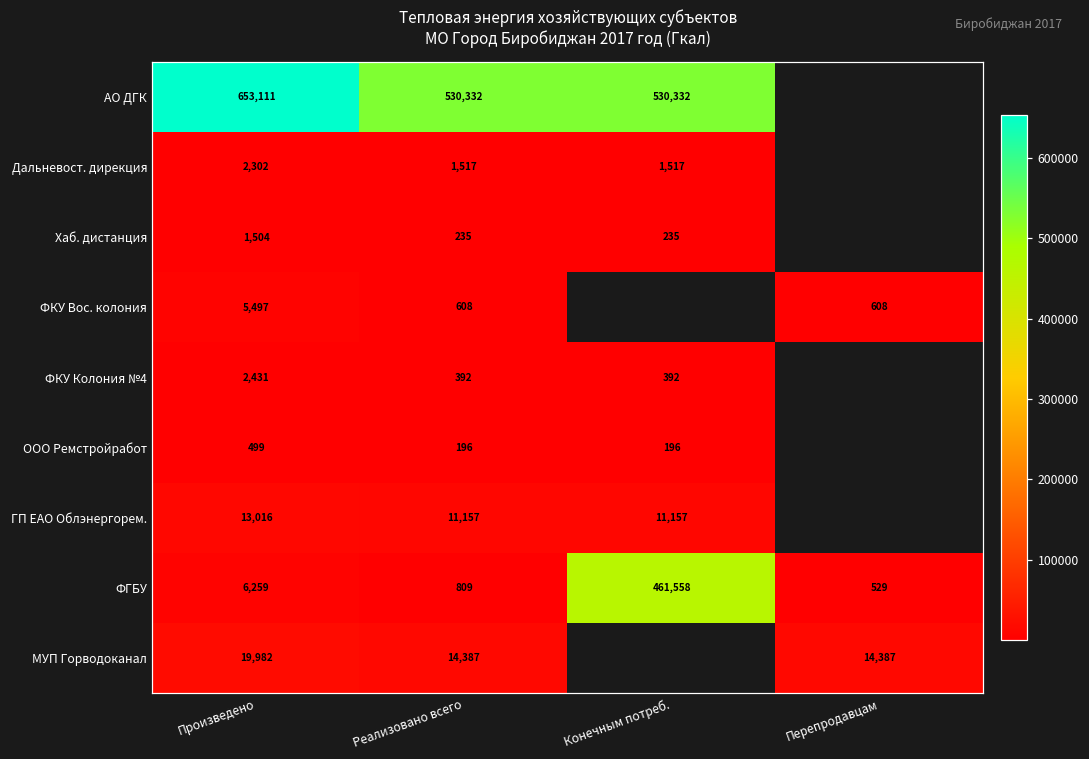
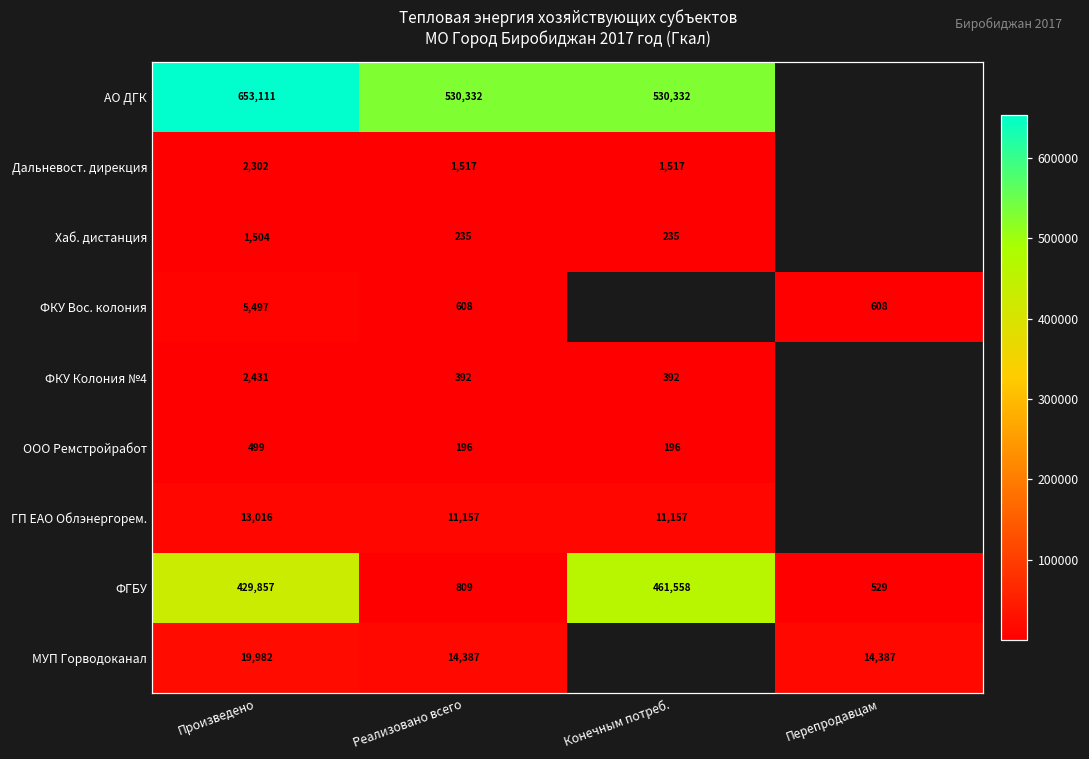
  {
    "АО ДГК": {
      "Произведено": "653,111",
      "Реализовано всего": "530,332",
      "Конечным потреб.": "530,332"
    },
    "Дальневост. дирекция": {
      "Произведено": "2,302",
      "Реализовано всего": "1,517",
      "Конечным потреб.": "1,517"
    },
    "Хаб. дистанция": {
      "Произведено": "1,504",
      "Реализовано всего": "235",
      "Конечным потреб.": "235"
    },
    "ФКУ Вос. колония": {
      "Произведено": "5,497",
      "Реализовано всего": "608",
      "Перепродавцам": "608"
    },
    "ФКУ Колония №4": {
      "Произведено": "2,431",
      "Реализовано всего": "392",
      "Конечным потреб.": "392"
    },
    "ООО Ремстройработ": {
      "Произведено": "499",
      "Реализовано всего": "196",
      "Конечным потреб.": "196"
    },
    "ГП ЕАО Облэнергорем.": {
      "Произведено": "13,016",
      "Реализовано всего": "11,157",
      "Конечным потреб.": "11,157"
    },
    "ФГБУ": {
-     "Произведено": "6,259",
+     "Произведено": "429,857",
      "Реализовано всего": "809",
      "Конечным потреб.": "461,558",
      "Перепродавцам": "529"
    },
    "МУП Горводоканал": {
      "Произведено": "19,982",
      "Реализовано всего": "14,387",
      "Перепродавцам": "14,387"
    }
  }
